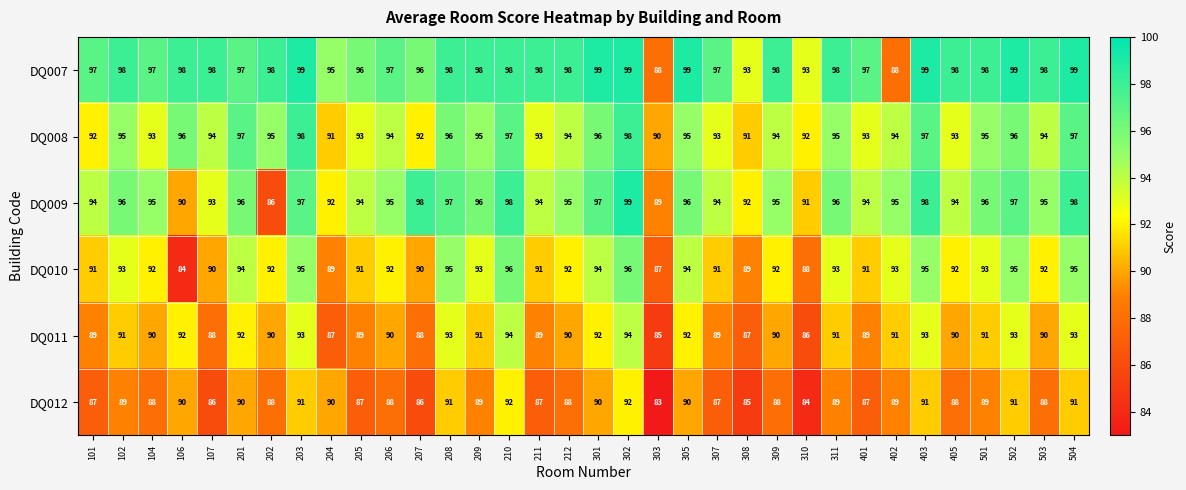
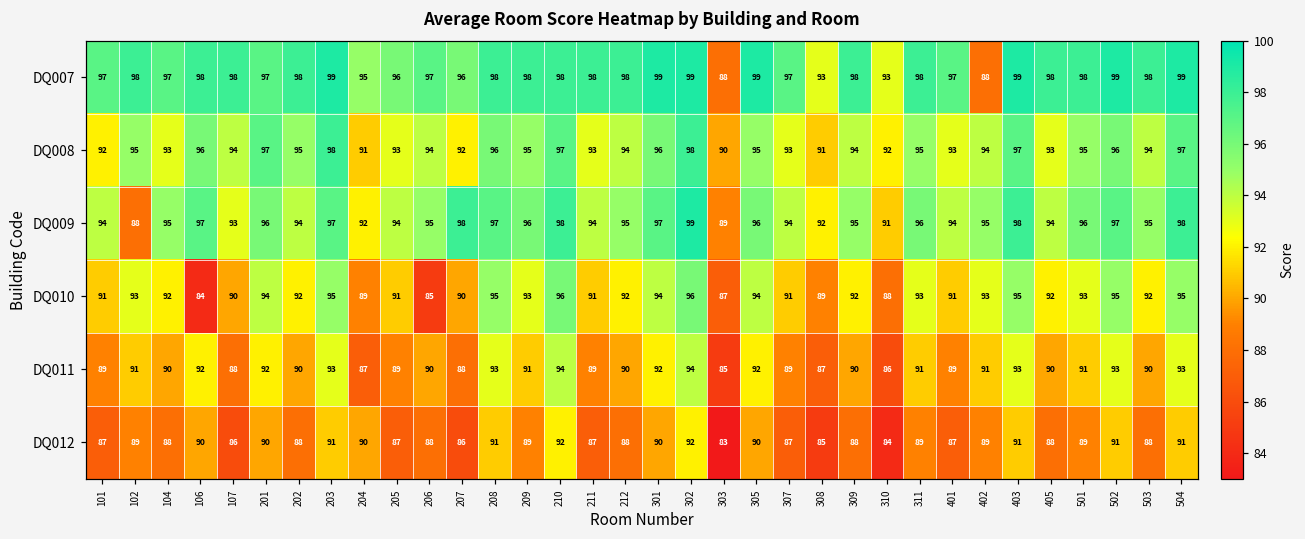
  {
    "DQ009": {
      "101": 94,
-     "102": 96,
+     "102": 88,
      "104": 95,
-     "106": 90,
+     "106": 97,
      "107": 93,
      "201": 96,
-     "202": 86,
+     "202": 94,
      "203": 97,
      "204": 92,
      "205": 94,
      "206": 95,
      "207": 98,
      "208": 97,
      "209": 96,
      "210": 98,
      "211": 94,
      "212": 95,
      "301": 97,
      "302": 99,
      "303": 89,
      "305": 96,
      "307": 94,
      "308": 92,
      "309": 95,
      "310": 91,
      "311": 96,
      "401": 94,
      "402": 95,
      "403": 98,
      "405": 94,
      "501": 96,
      "502": 97,
      "503": 95,
      "504": 98
    },
    "DQ010": {
      "101": 91,
      "102": 93,
      "104": 92,
      "106": 84,
      "107": 90,
      "201": 94,
      "202": 92,
      "203": 95,
      "204": 89,
      "205": 91,
-     "206": 92,
+     "206": 85,
      "207": 90,
      "208": 95,
      "209": 93,
      "210": 96,
      "211": 91,
      "212": 92,
      "301": 94,
      "302": 96,
      "303": 87,
      "305": 94,
      "307": 91,
      "308": 89,
      "309": 92,
      "310": 88,
      "311": 93,
      "401": 91,
      "402": 93,
      "403": 95,
      "405": 92,
      "501": 93,
      "502": 95,
      "503": 92,
      "504": 95
    }
  }
